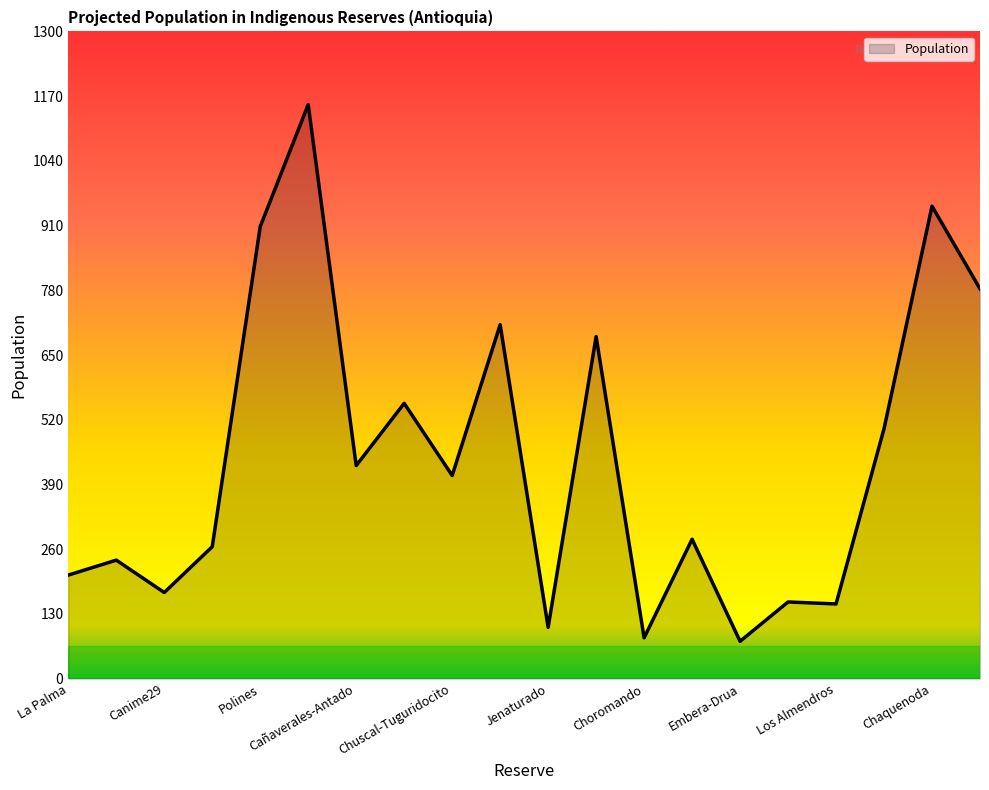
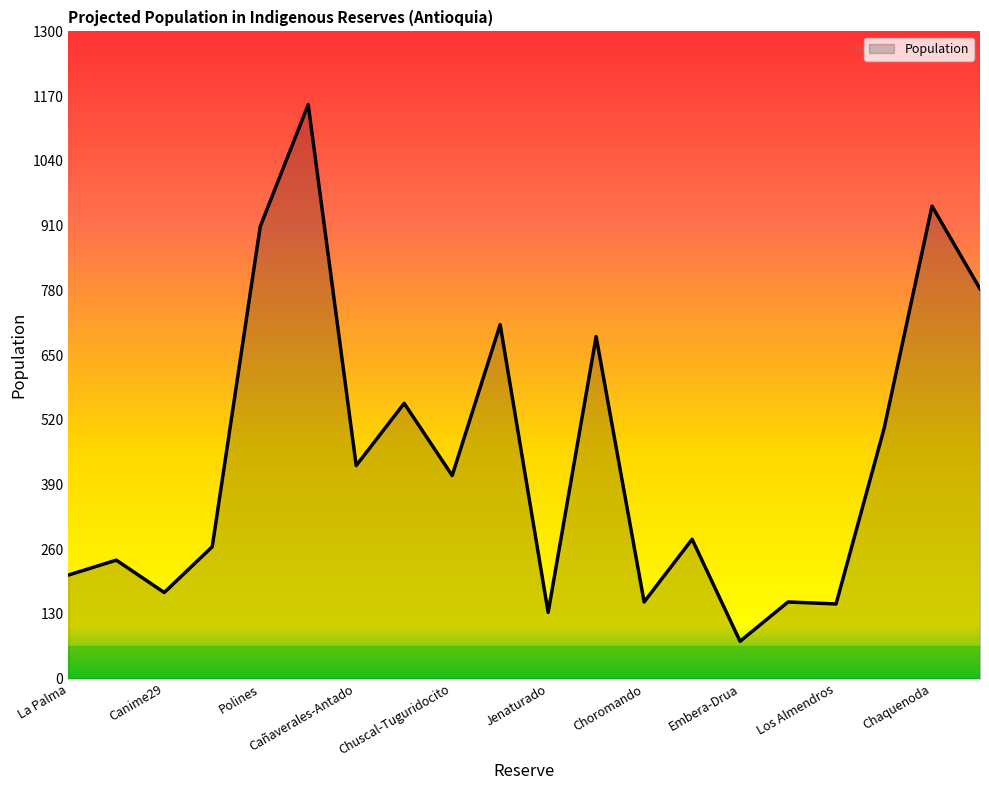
  {
    "La Palma": 210,
    "Canime29": 170,
    "Polines": 910,
    "Cañaverales-Antado": 430,
    "Chuscal-Tuguridocito": 410,
-   "Jenaturado": 100,
-   "Choromando": 80,
+   "Jenaturado": 130,
+   "Choromando": 150,
    "Embera-Drua": 80,
    "Los Almendros": 150,
    "Chaquenoda": 950
  }
